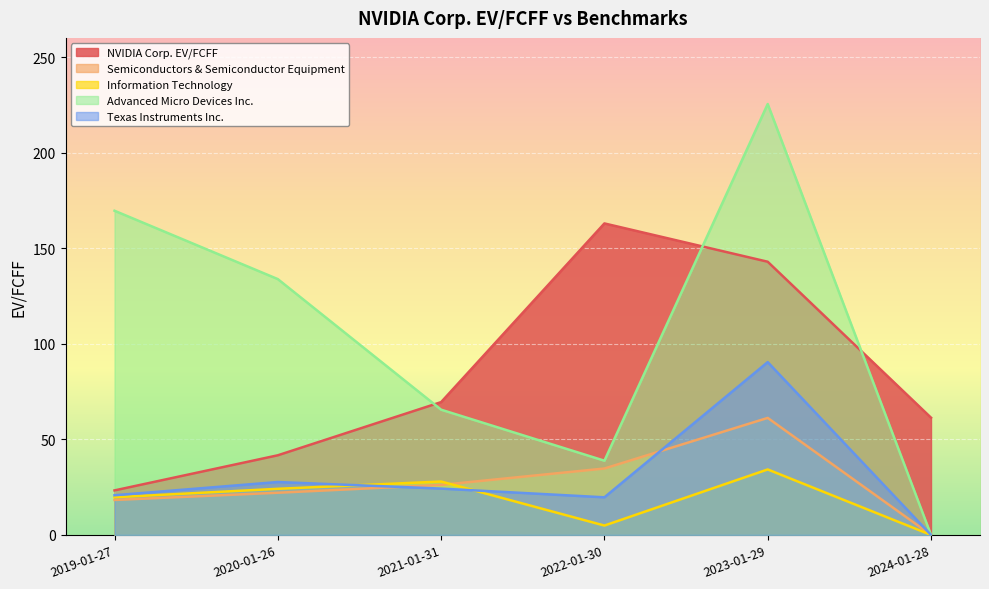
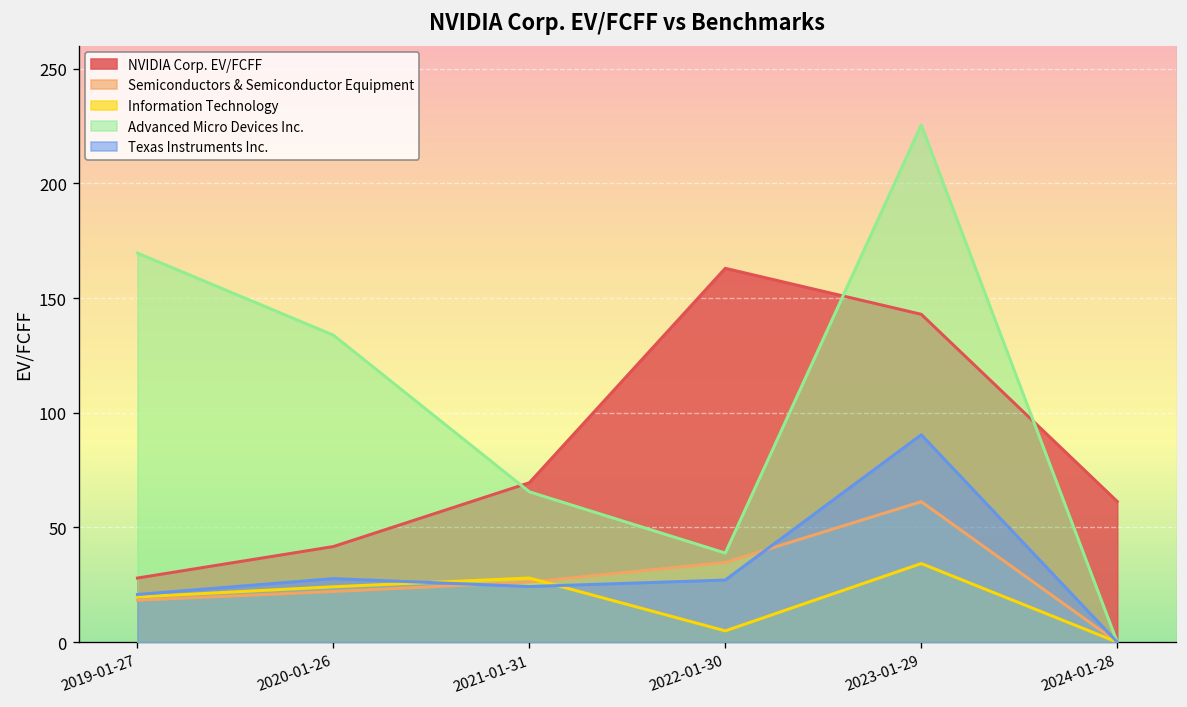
  {
    "NVIDIA Corp. EV/FCFF": {
-     "2019-01-27": 23,
+     "2019-01-27": 28,
      "2020-01-26": 42,
      "2021-01-31": 69,
      "2022-01-30": 163,
      "2023-01-29": 143,
      "2024-01-28": 61
    },
    "Semiconductors & Semiconductor Equipment": {
      "2019-01-27": 18,
      "2020-01-26": 22,
      "2021-01-31": 26,
      "2022-01-30": 35,
      "2023-01-29": 61
    },
    "Information Technology": {
      "2020-01-26": 24,
      "2021-01-31": 28,
      "2022-01-30": 5,
      "2023-01-29": 34
    },
    "Advanced Micro Devices Inc.": {
      "2019-01-27": 170,
      "2020-01-26": 134,
      "2021-01-31": 66,
      "2022-01-30": 39,
      "2023-01-29": 225
    },
    "Texas Instruments Inc.": {
      "2020-01-26": 28,
      "2021-01-31": 24,
-     "2022-01-30": 20,
+     "2022-01-30": 27,
      "2023-01-29": 90
    }
  }
